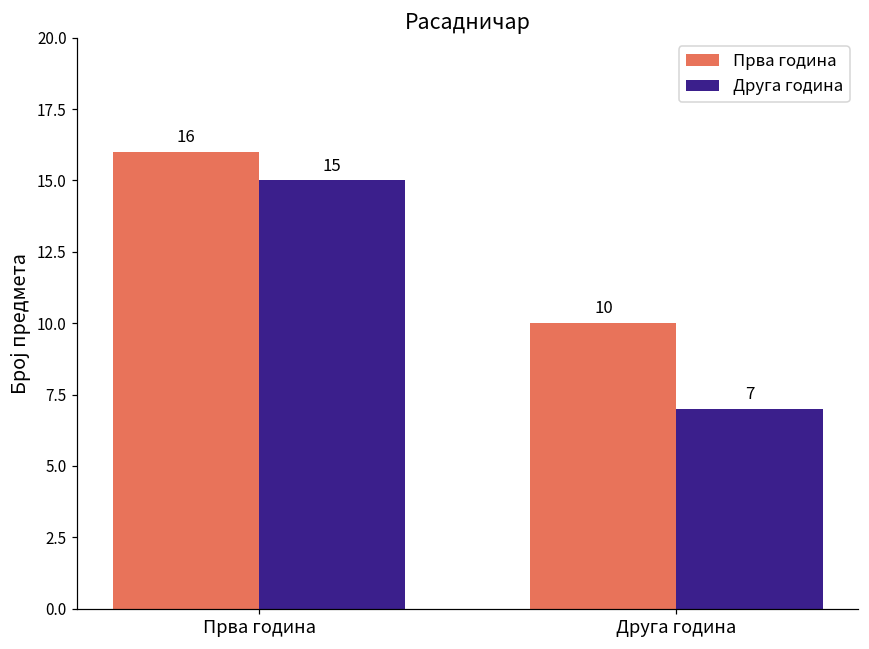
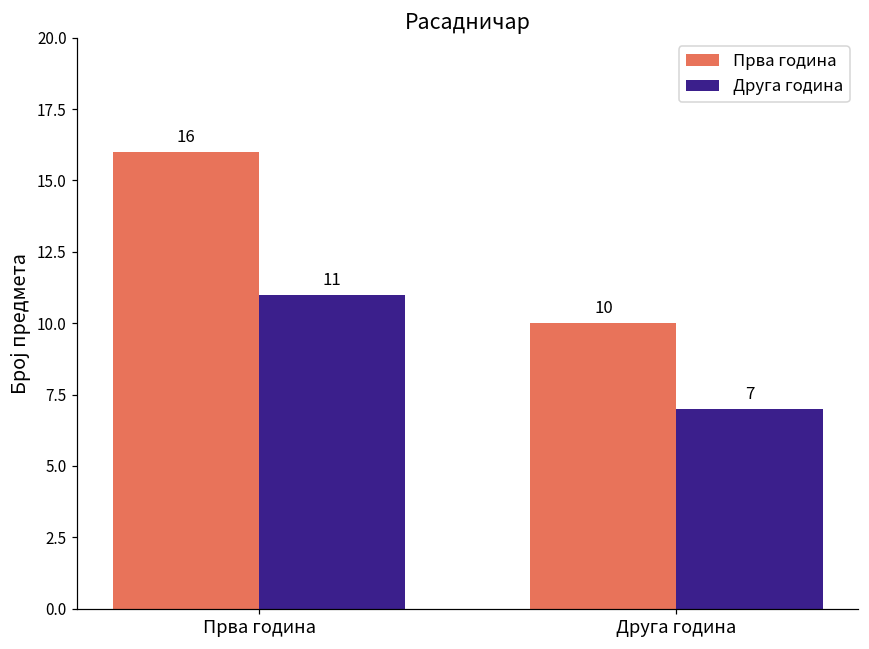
  {
    "Прва година": {
      "Прва година": 16,
      "Друга година": 10
    },
    "Друга година": {
-     "Прва година": 15,
+     "Прва година": 11,
      "Друга година": 7
    }
  }
